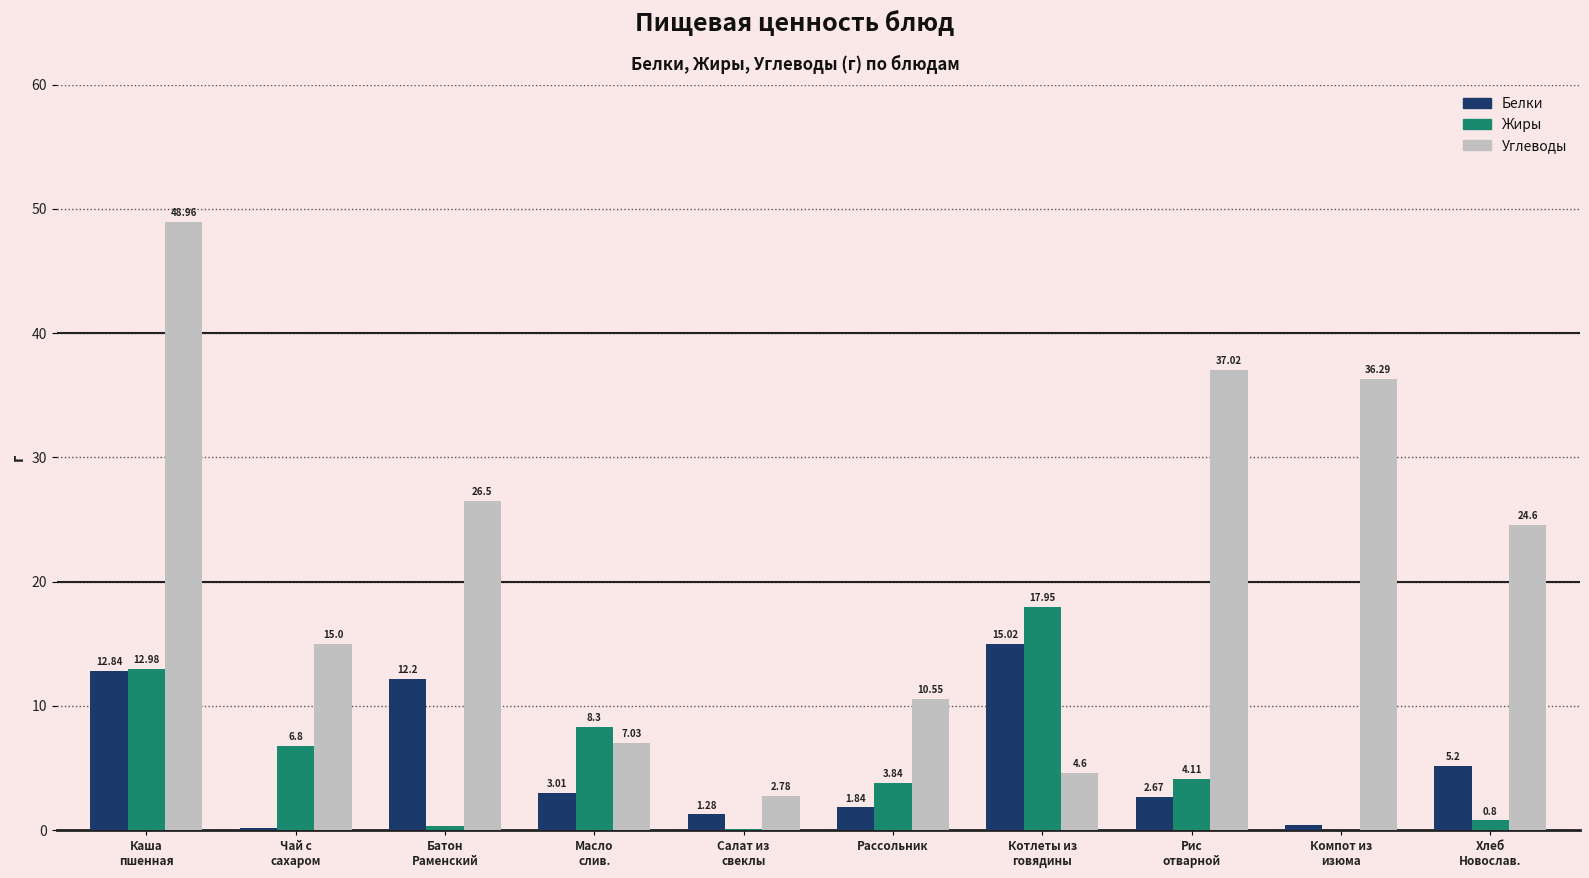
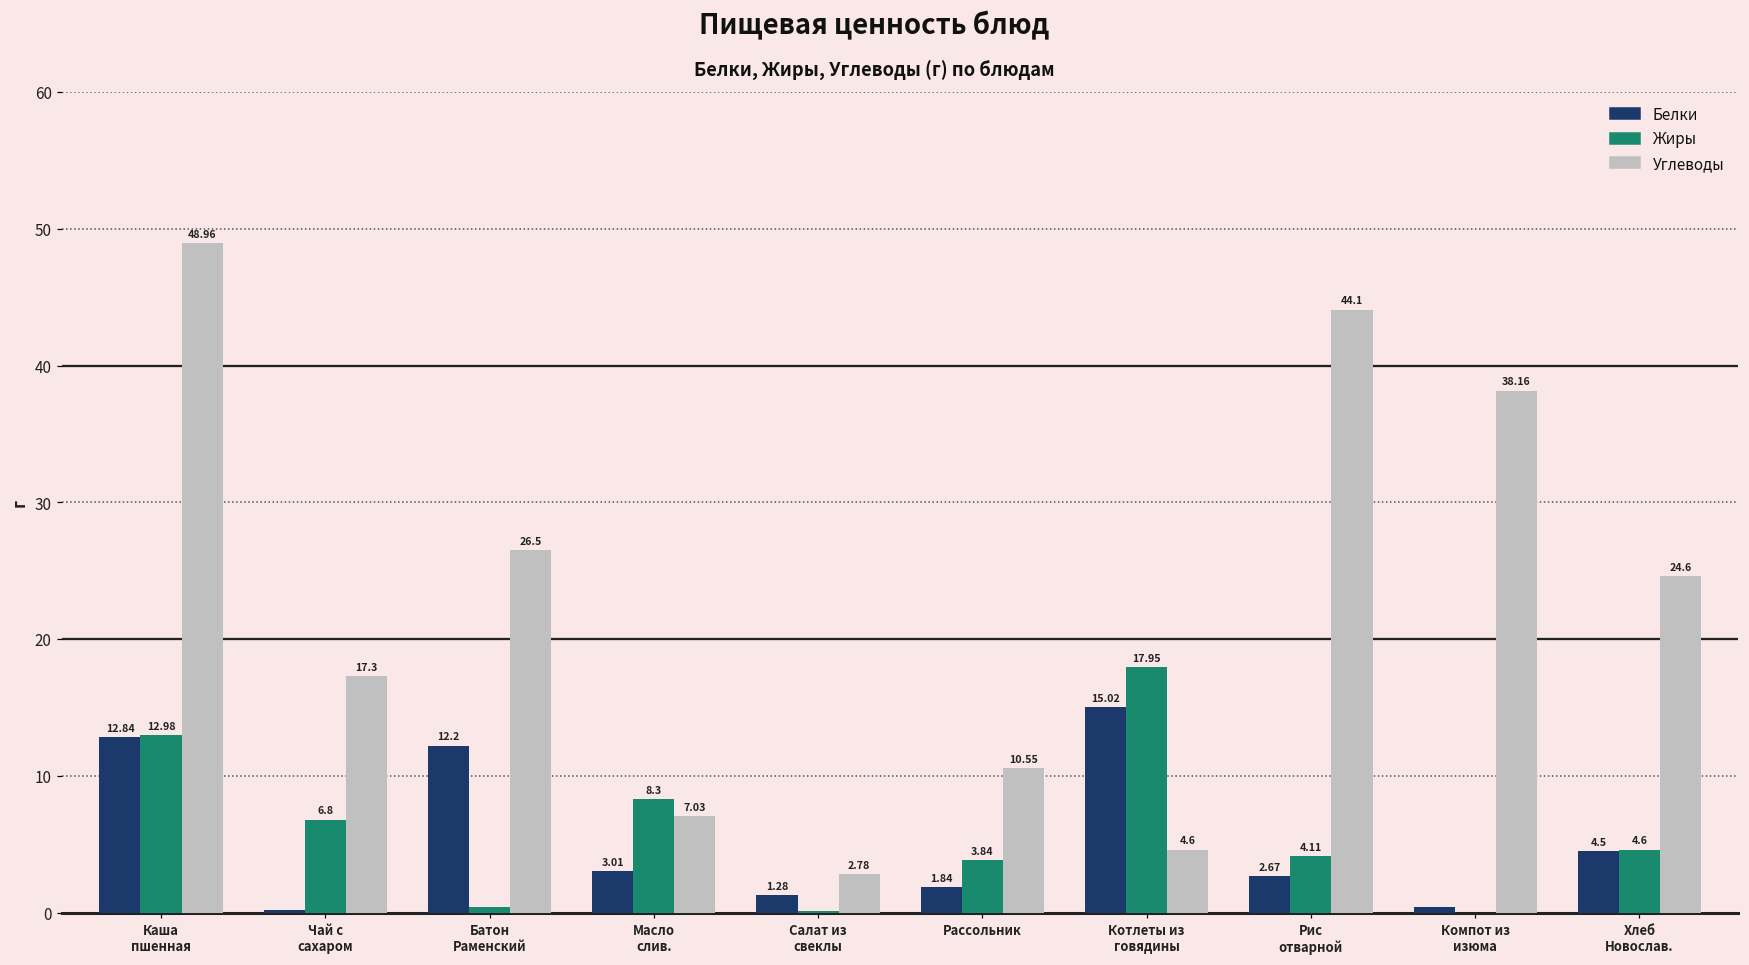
  {
    "Белки": {
      "Каша пшенная": 12.84,
      "Батон Раменский": 12.2,
      "Масло слив.": 3.01,
      "Салат из свеклы": 1.28,
      "Рассольник": 1.84,
      "Котлеты из говядины": 15.02,
      "Рис отварной": 2.67,
-     "Хлеб Новослав.": 5.2
+     "Хлеб Новослав.": 4.5
    },
    "Жиры": {
      "Каша пшенная": 12.98,
      "Чай с сахаром": 6.8,
      "Масло слив.": 8.3,
      "Рассольник": 3.84,
      "Котлеты из говядины": 17.95,
      "Рис отварной": 4.11,
-     "Хлеб Новослав.": 0.8
+     "Хлеб Новослав.": 4.6
    },
    "Углеводы": {
      "Каша пшенная": 48.96,
-     "Чай с сахаром": 15.0,
+     "Чай с сахаром": 17.3,
      "Батон Раменский": 26.5,
      "Масло слив.": 7.03,
      "Салат из свеклы": 2.78,
      "Рассольник": 10.55,
      "Котлеты из говядины": 4.6,
-     "Рис отварной": 37.02,
-     "Компот из изюма": 36.29,
+     "Рис отварной": 44.1,
+     "Компот из изюма": 38.16,
      "Хлеб Новослав.": 24.6
    }
  }
